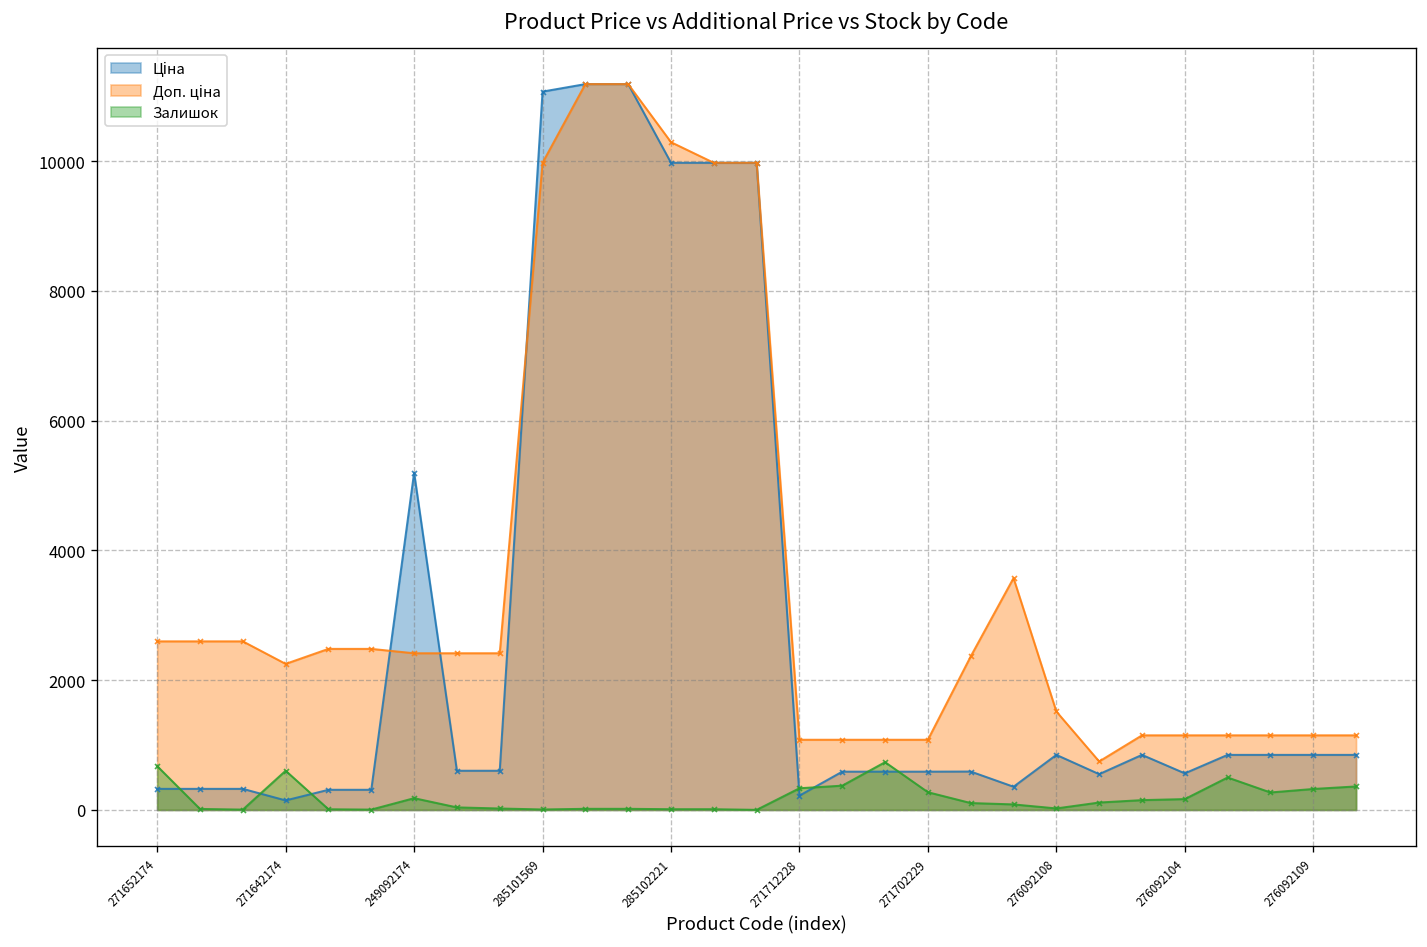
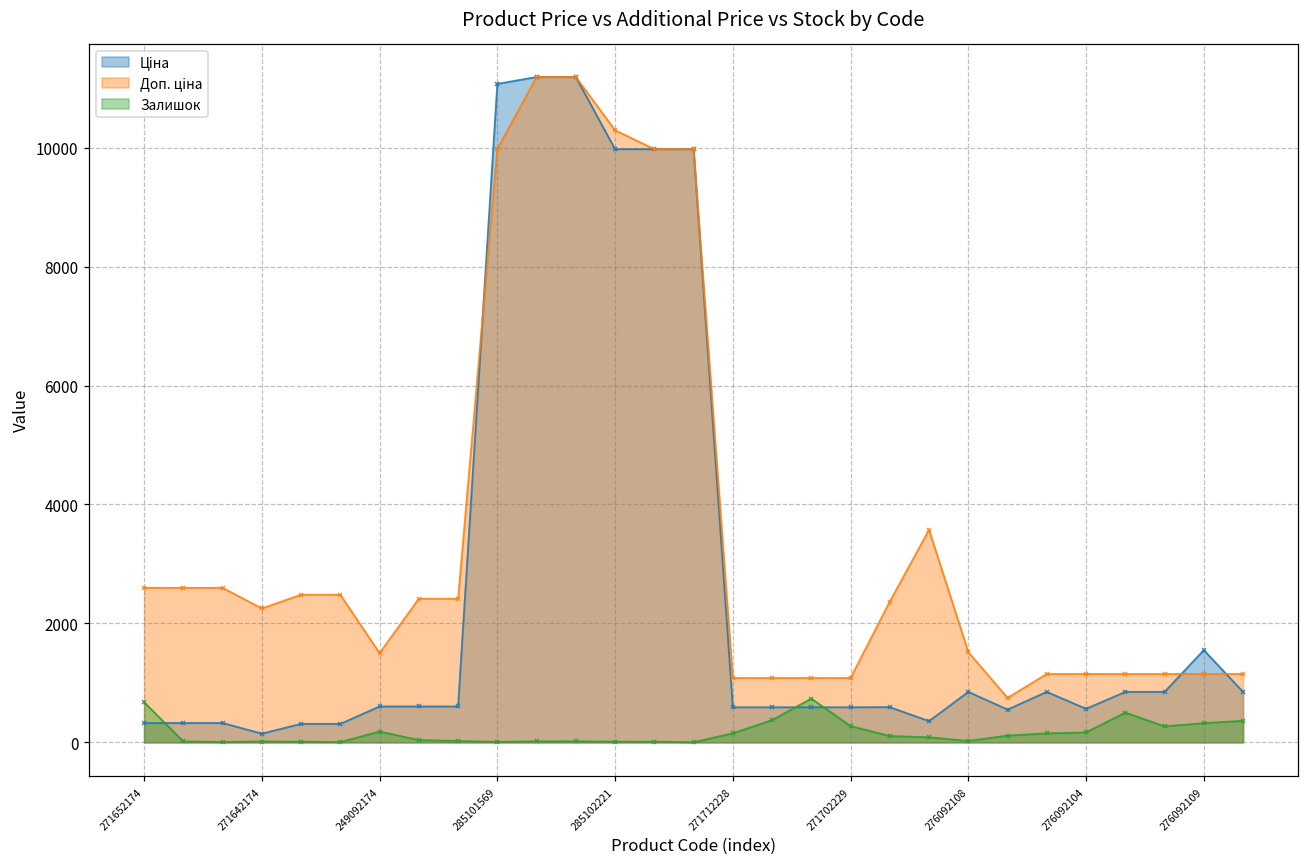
  {
    "Ціна": {
      "271652174": 300,
      "271642174": 100,
-     "249092174": 5200,
+     "249092174": 600,
      "285101569": 11100,
      "285102221": 10000,
-     "271712228": 200,
+     "271712228": 600,
      "271702229": 600,
      "276092108": 800,
      "276092104": 600,
-     "276092109": 800
+     "276092109": 1600
    },
    "Доп. ціна": {
      "271652174": 2600,
      "271642174": 2300,
-     "249092174": 2400,
+     "249092174": 1500,
      "285101569": 10000,
      "285102221": 10300,
      "271712228": 1100,
      "271702229": 1100,
      "276092108": 1500,
      "276092104": 1100,
      "276092109": 1100
    },
    "Залишок": {
      "271652174": 700,
-     "271642174": 600,
+     "271642174": 0,
      "249092174": 200,
      "285101569": 0,
      "285102221": 0,
-     "271712228": 300,
+     "271712228": 200,
      "271702229": 300,
      "276092108": 0,
      "276092104": 200,
      "276092109": 300
    }
  }
